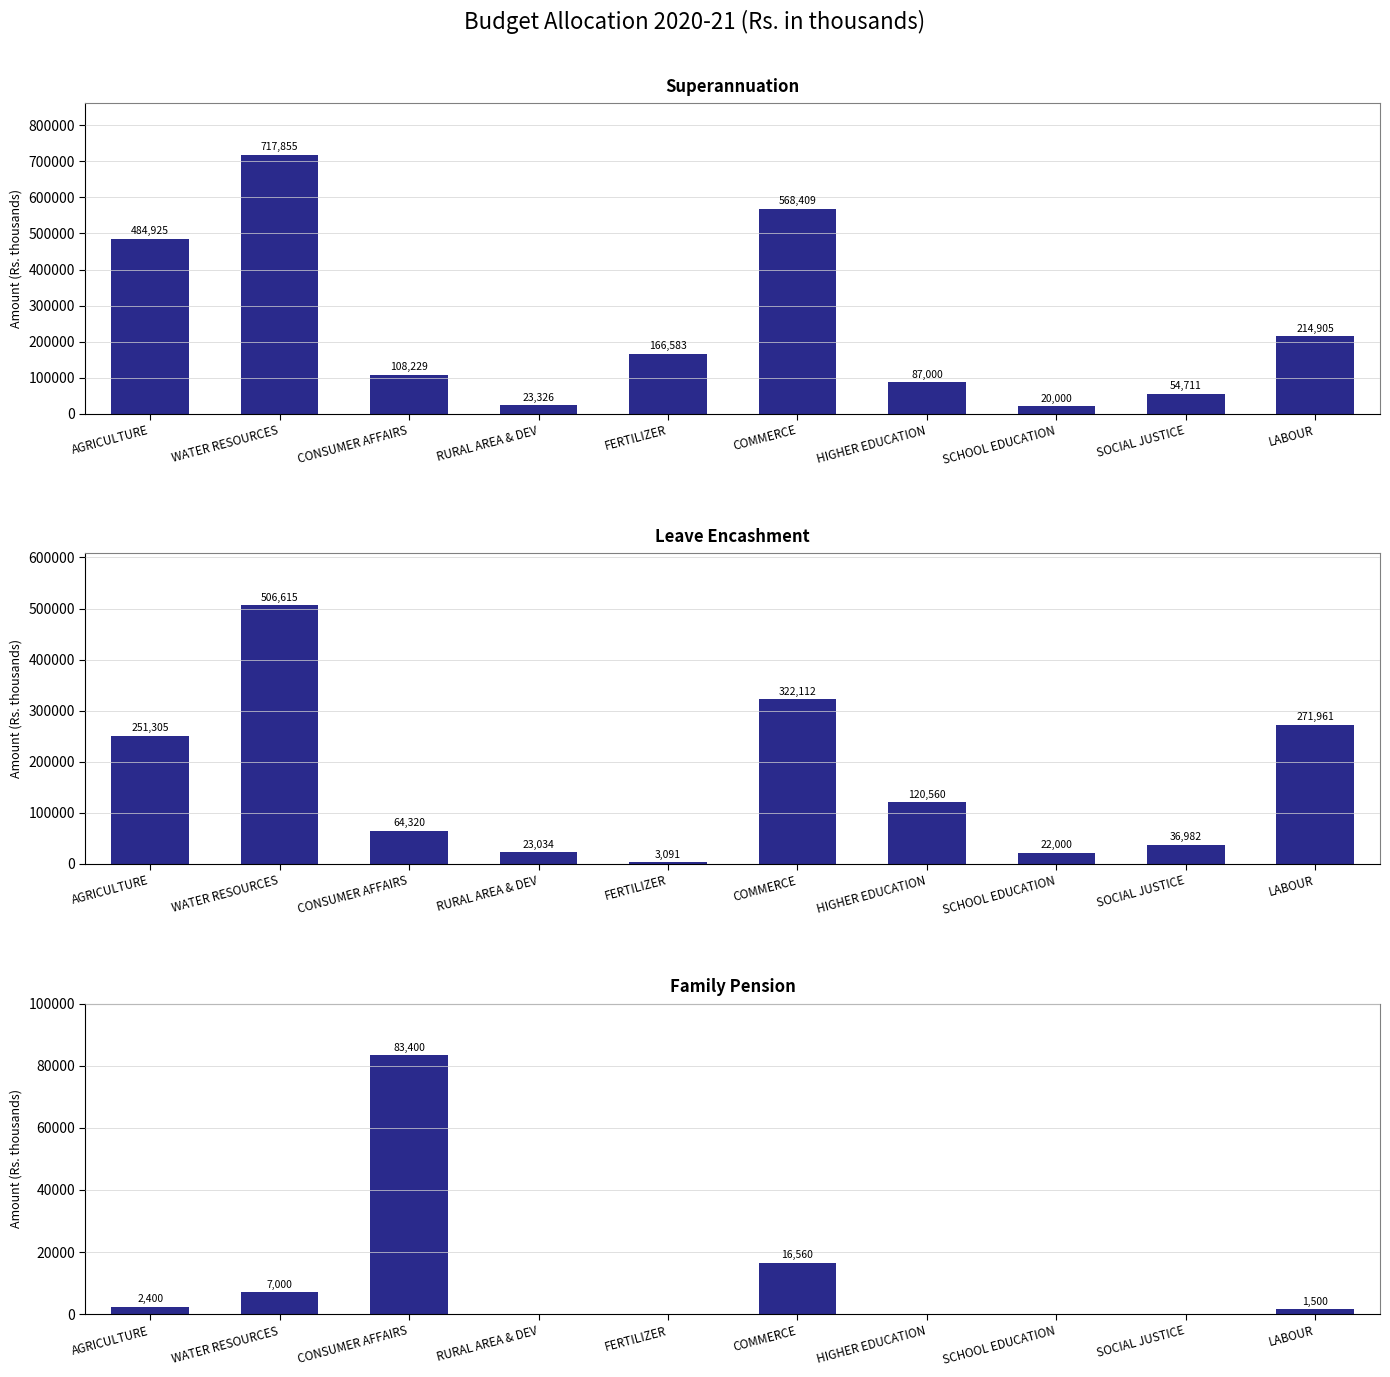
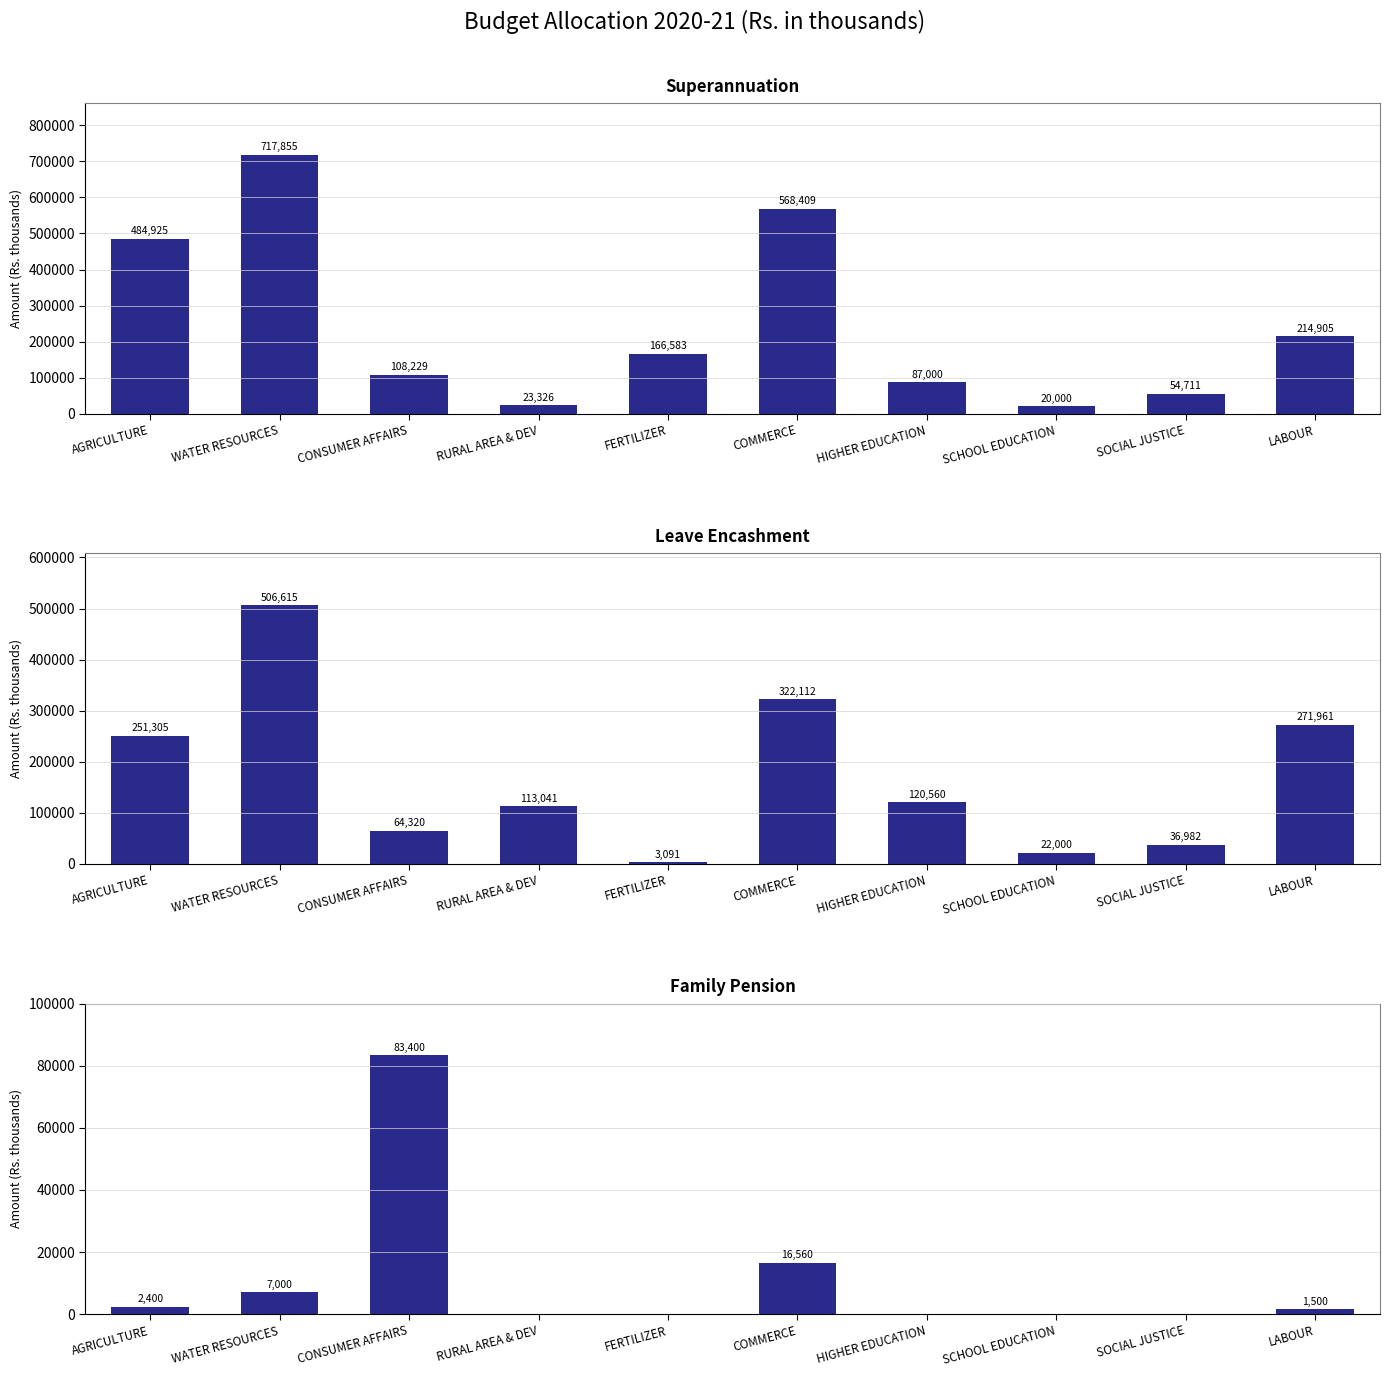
  {
    "Superannuation": {
      "AGRICULTURE": "484,925",
      "WATER RESOURCES": "717,855",
      "CONSUMER AFFAIRS": "108,229",
      "RURAL AREA & DEV": "23,326",
      "FERTILIZER": "166,583",
      "COMMERCE": "568,409",
      "HIGHER EDUCATION": "87,000",
      "SCHOOL EDUCATION": "20,000",
      "SOCIAL JUSTICE": "54,711",
      "LABOUR": "214,905"
    },
    "Leave Encashment": {
      "AGRICULTURE": "251,305",
      "WATER RESOURCES": "506,615",
      "CONSUMER AFFAIRS": "64,320",
-     "RURAL AREA & DEV": "23,034",
+     "RURAL AREA & DEV": "113,041",
      "FERTILIZER": "3,091",
      "COMMERCE": "322,112",
      "HIGHER EDUCATION": "120,560",
      "SCHOOL EDUCATION": "22,000",
      "SOCIAL JUSTICE": "36,982",
      "LABOUR": "271,961"
    },
    "Family Pension": {
      "AGRICULTURE": "2,400",
      "WATER RESOURCES": "7,000",
      "CONSUMER AFFAIRS": "83,400",
      "COMMERCE": "16,560",
      "LABOUR": "1,500"
    }
  }
